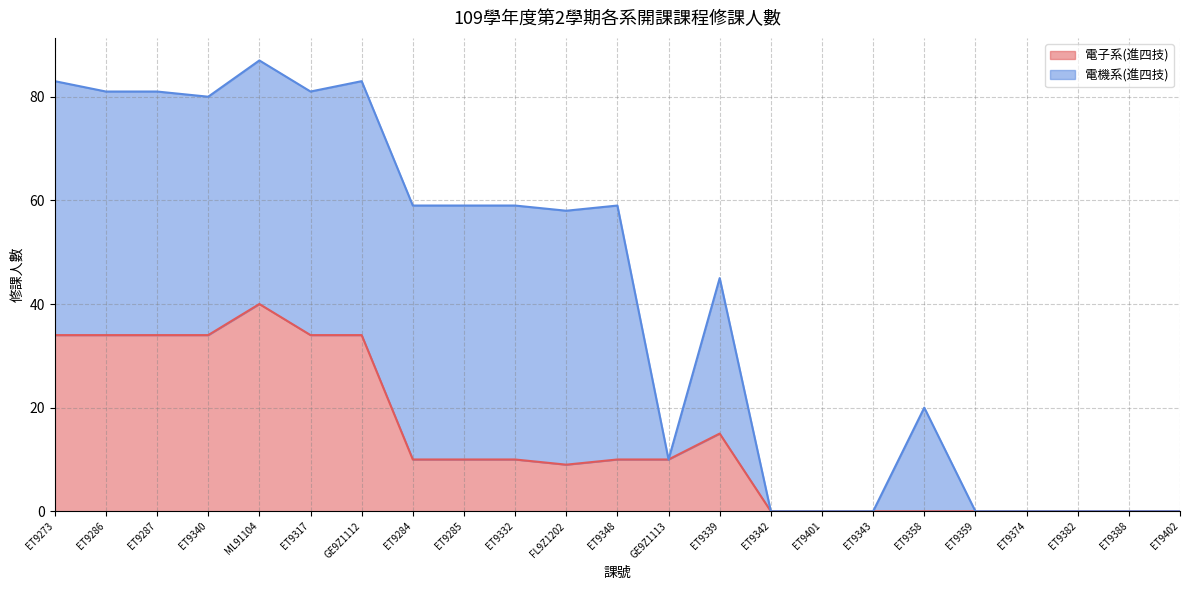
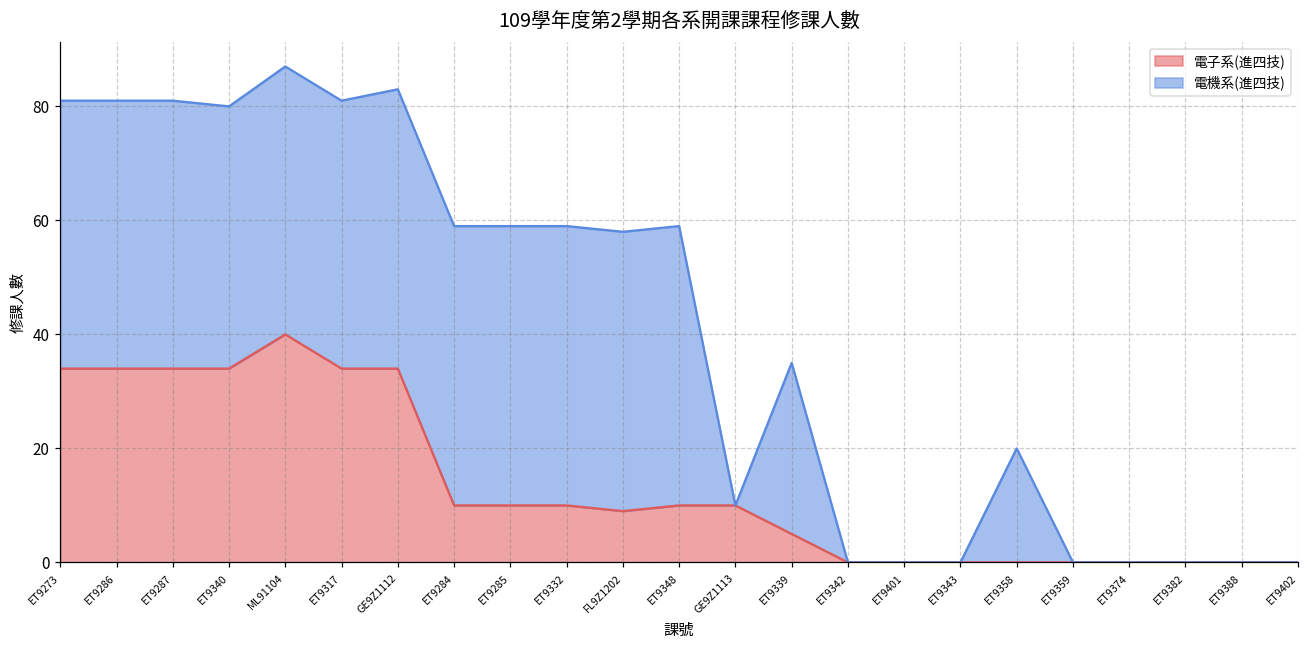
  {
    "電子系(進四技)": {
      "ET9273": 34,
      "ET9286": 34,
      "ET9287": 34,
      "ET9340": 34,
      "ML91104": 40,
      "ET9317": 34,
      "GE9Z1112": 34,
      "ET9284": 10,
      "ET9285": 10,
      "ET9332": 10,
      "FL9Z1202": 9,
      "ET9348": 10,
-     "ET9339": 15,
+     "ET9339": 5,
      "ET9358": 0
    },
    "電機系(進四技)": {
-     "ET9273": 49,
+     "ET9273": 47,
      "ET9286": 47,
      "ET9287": 47,
      "ET9340": 46,
      "ML91104": 47,
      "ET9317": 47,
      "GE9Z1112": 49,
      "ET9284": 49,
      "ET9285": 49,
      "ET9332": 49,
      "FL9Z1202": 49,
      "ET9348": 49,
      "ET9339": 30,
      "ET9358": 20
    }
  }
